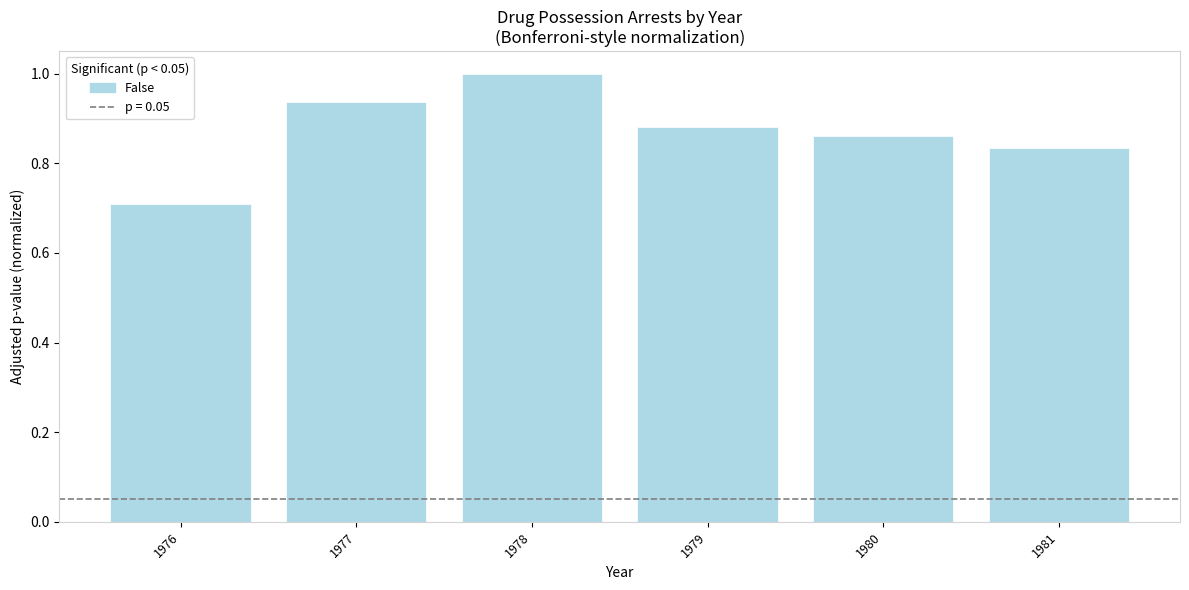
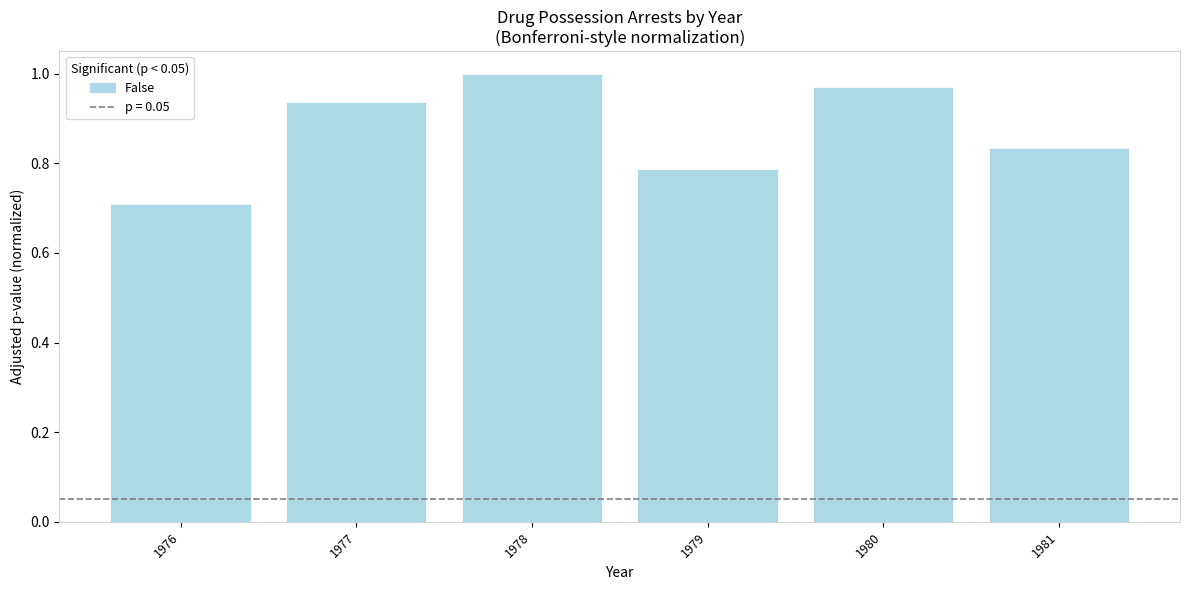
  {
    "1976": 0.71,
    "1977": 0.94,
    "1978": 1.00,
-   "1979": 0.88,
-   "1980": 0.86,
+   "1979": 0.79,
+   "1980": 0.97,
    "1981": 0.83
  }
